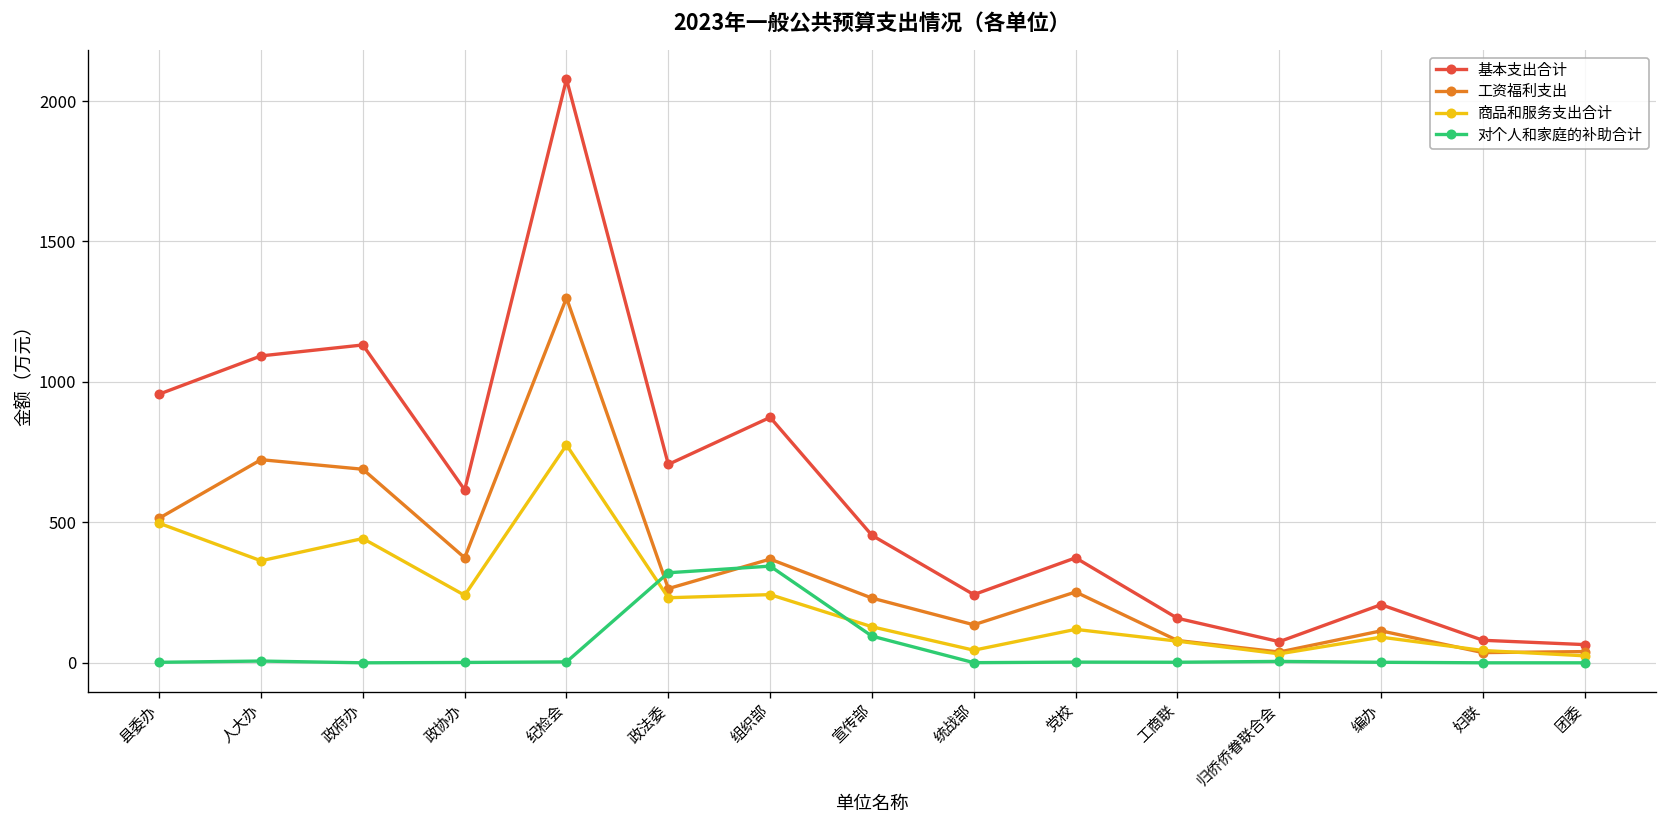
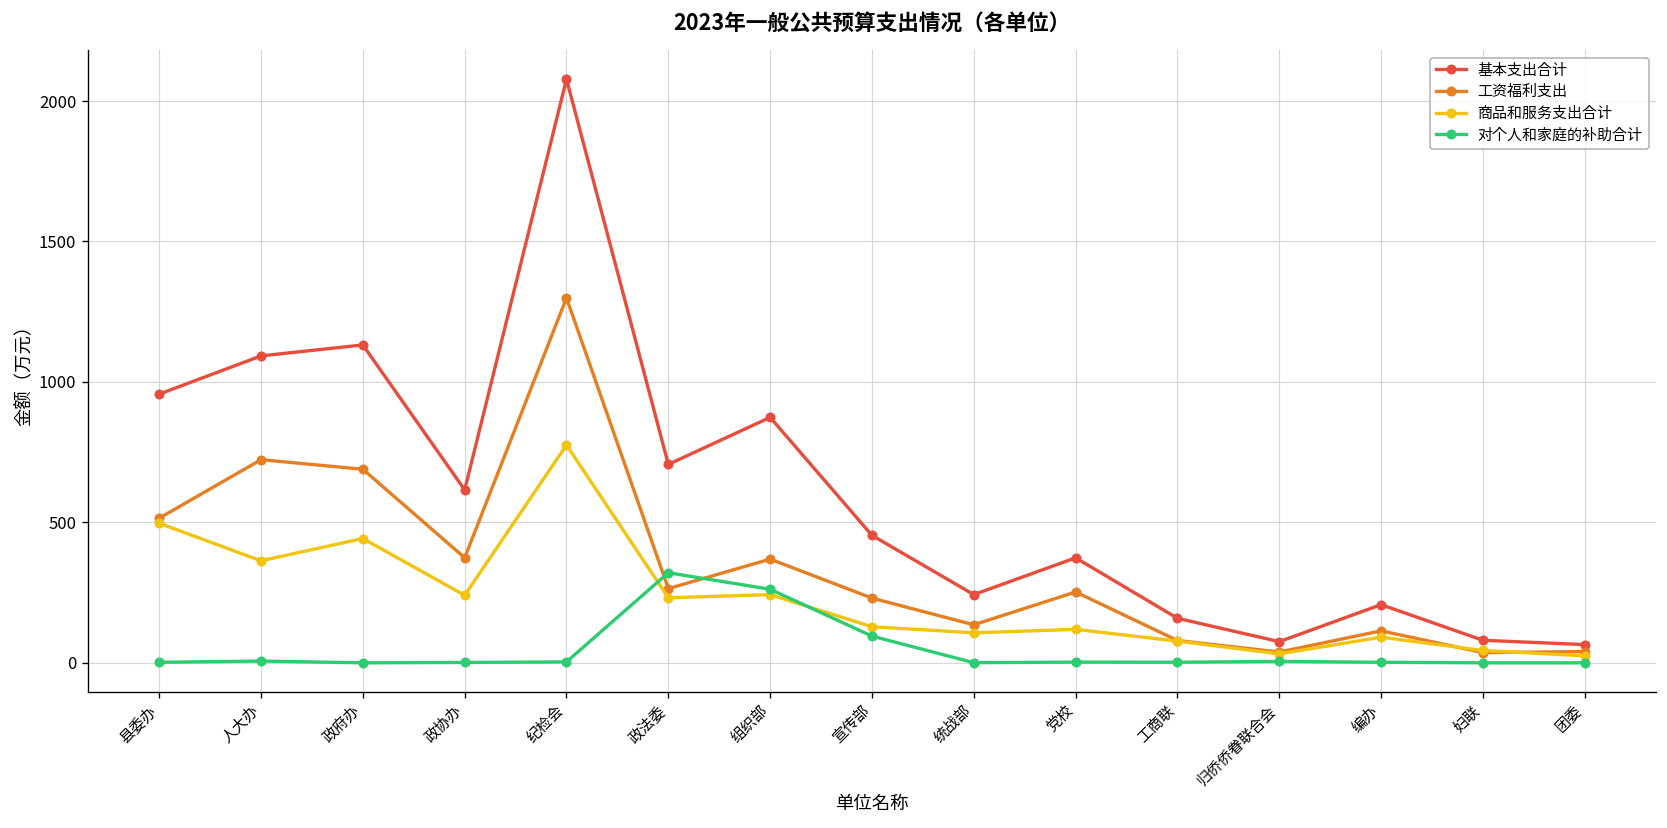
  {
    "商品和服务支出合计": {
      "县委办": 500,
      "人大办": 360,
      "政府办": 440,
      "政协办": 240,
      "纪检会": 780,
      "政法委": 230,
      "组织部": 240,
      "宣传部": 130,
-     "统战部": 40,
+     "统战部": 110,
      "党校": 120,
      "编办": 90,
      "团委": 20
    },
    "对个人和家庭的补助合计": {
      "县委办": 0,
      "人大办": 10,
      "政府办": 0,
      "政协办": 0,
      "纪检会": 0,
      "政法委": 320,
-     "组织部": 340,
+     "组织部": 260,
      "宣传部": 100,
      "统战部": 0,
      "党校": 0,
      "工商联": 0,
      "归侨侨眷联合会": 10,
      "编办": 0,
      "妇联": 0,
      "团委": 0
    }
  }
